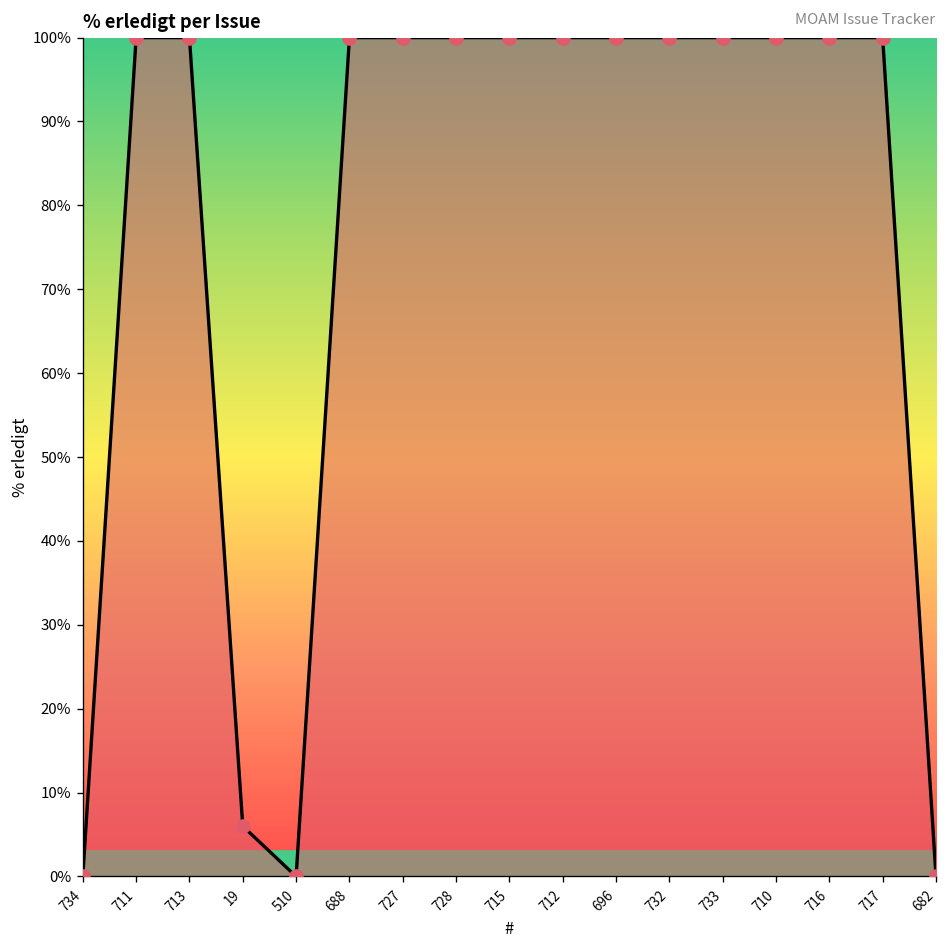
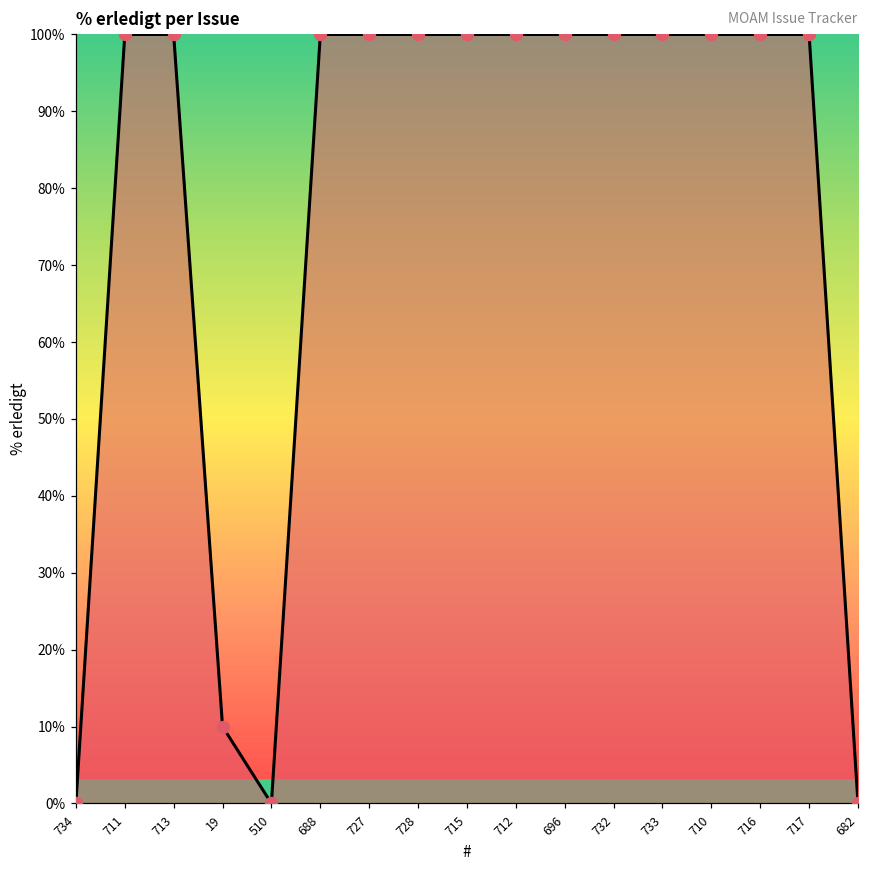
  {
    "711": "100%",
    "713": "100%",
-   "19": "6%",
+   "19": "10%",
    "688": "100%",
    "727": "100%",
    "728": "100%",
    "715": "100%",
    "712": "100%",
    "696": "100%",
    "732": "100%",
    "733": "100%",
    "710": "100%",
    "716": "100%",
    "717": "100%"
  }
